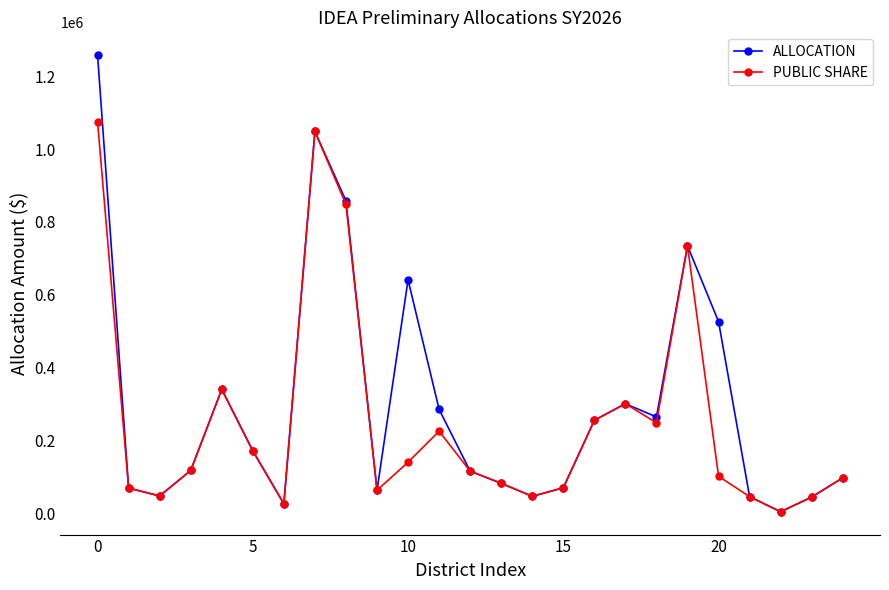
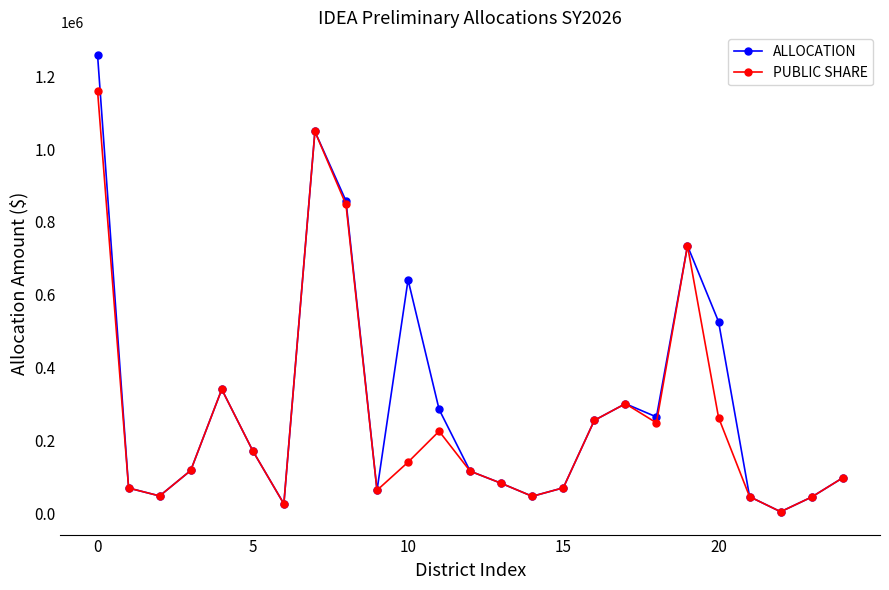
  {
    "ALLOCATION": {
      "0": 1260000,
      "10": 640000,
      "20": 530000
    },
    "PUBLIC SHARE": {
-     "0": 1070000,
+     "0": 1160000,
      "10": 140000,
-     "20": 100000
+     "20": 260000
    }
  }
